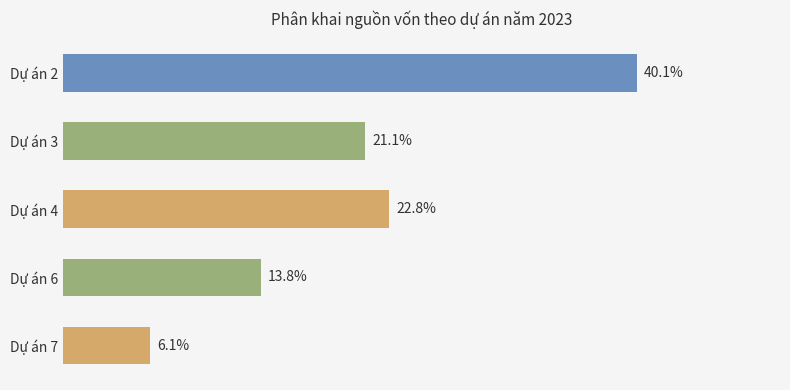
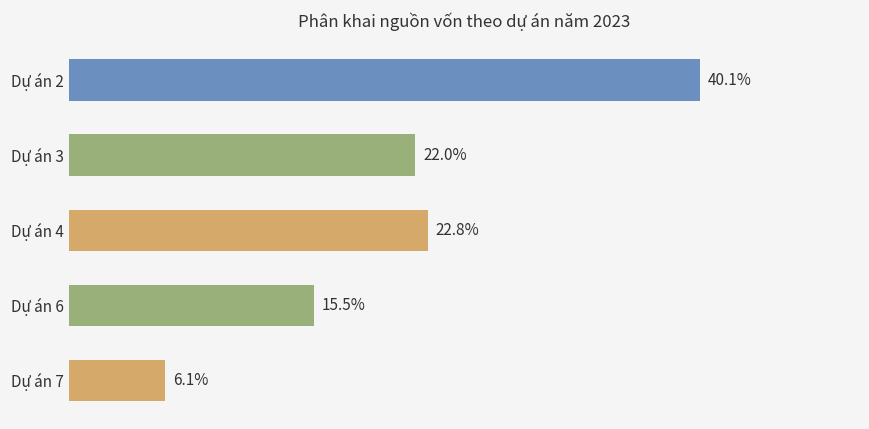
  {
    "Dự án 2": "40.1%",
-   "Dự án 3": "21.1%",
+   "Dự án 3": "22.0%",
    "Dự án 4": "22.8%",
-   "Dự án 6": "13.8%",
+   "Dự án 6": "15.5%",
    "Dự án 7": "6.1%"
  }
